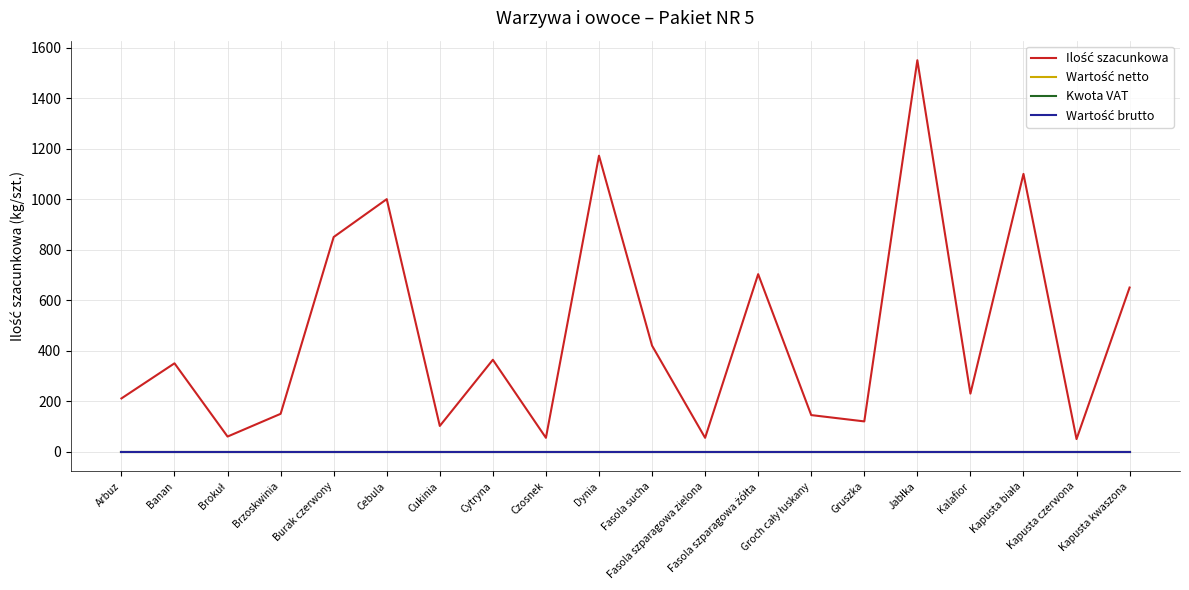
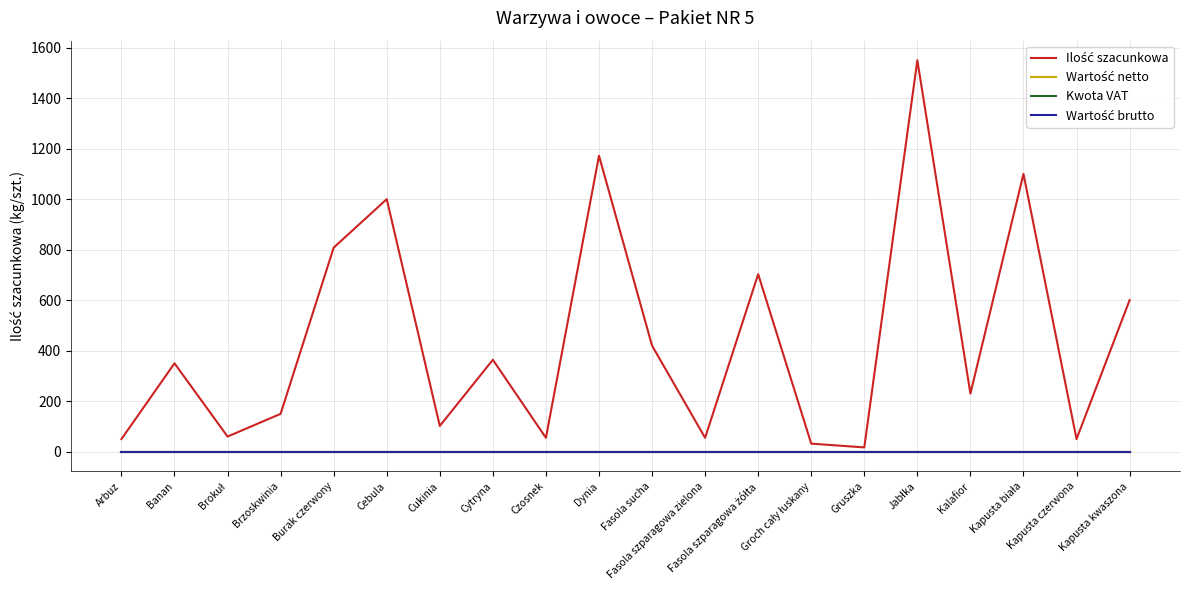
  {
    "Ilość szacunkowa": {
-     "Arbuz": 210,
+     "Arbuz": 50,
      "Banan": 350,
      "Brokuł": 60,
      "Brzoskwinia": 150,
-     "Burak czerwony": 850,
+     "Burak czerwony": 810,
      "Cebula": 1000,
      "Cukinia": 100,
      "Cytryna": 360,
      "Czosnek": 60,
      "Dynia": 1170,
      "Fasola sucha": 420,
      "Fasola szparagowa zielona": 60,
      "Fasola szparagowa żółta": 700,
-     "Groch cały łuskany": 150,
-     "Gruszka": 120,
+     "Groch cały łuskany": 30,
+     "Gruszka": 20,
      "Jabłka": 1550,
      "Kalafior": 230,
      "Kapusta biała": 1100,
      "Kapusta czerwona": 50,
-     "Kapusta kwaszona": 650
+     "Kapusta kwaszona": 600
    },
    "Wartość brutto": {
      "Arbuz": 0,
      "Banan": 0,
      "Brokuł": 0,
      "Brzoskwinia": 0,
      "Burak czerwony": 0,
      "Cebula": 0,
      "Cukinia": 0,
      "Cytryna": 0,
      "Czosnek": 0,
      "Dynia": 0,
      "Fasola sucha": 0,
      "Fasola szparagowa zielona": 0,
      "Fasola szparagowa żółta": 0,
      "Groch cały łuskany": 0,
      "Gruszka": 0,
      "Jabłka": 0,
      "Kalafior": 0,
      "Kapusta biała": 0,
      "Kapusta czerwona": 0,
      "Kapusta kwaszona": 0
    }
  }
